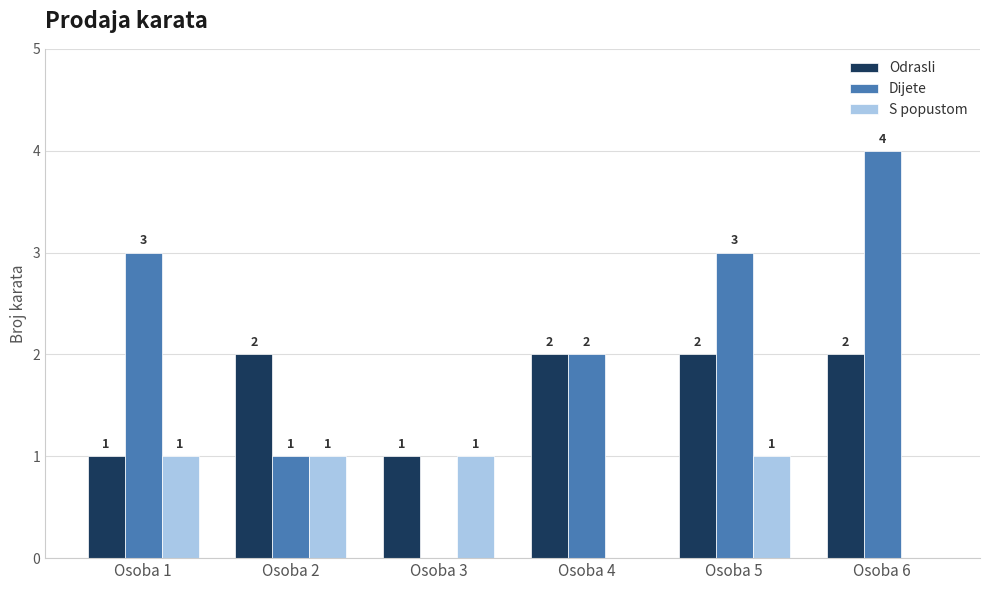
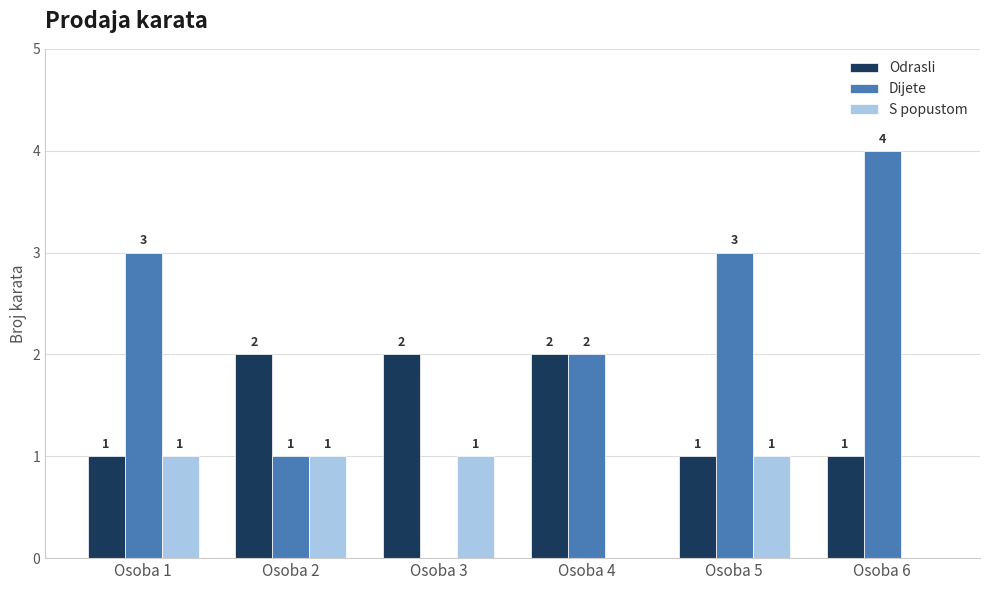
  {
    "Odrasli": {
      "Osoba 1": 1,
      "Osoba 2": 2,
-     "Osoba 3": 1,
+     "Osoba 3": 2,
      "Osoba 4": 2,
-     "Osoba 5": 2,
-     "Osoba 6": 2
+     "Osoba 5": 1,
+     "Osoba 6": 1
    },
    "Dijete": {
      "Osoba 1": 3,
      "Osoba 2": 1,
      "Osoba 4": 2,
      "Osoba 5": 3,
      "Osoba 6": 4
    },
    "S popustom": {
      "Osoba 1": 1,
      "Osoba 2": 1,
      "Osoba 3": 1,
      "Osoba 5": 1
    }
  }
